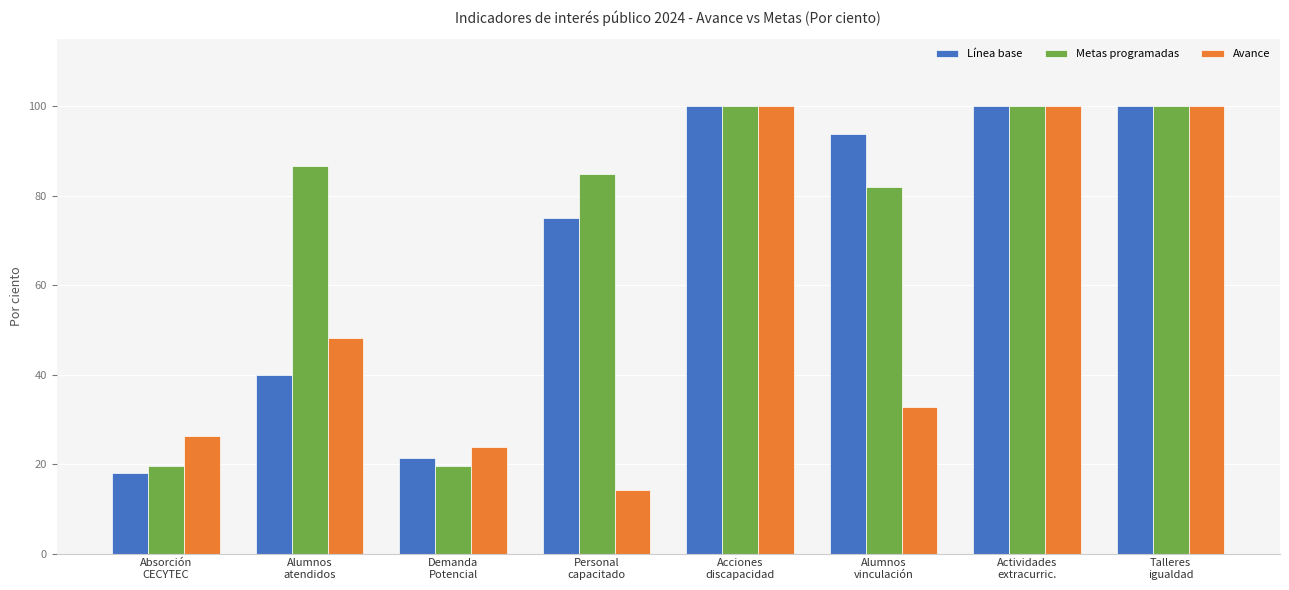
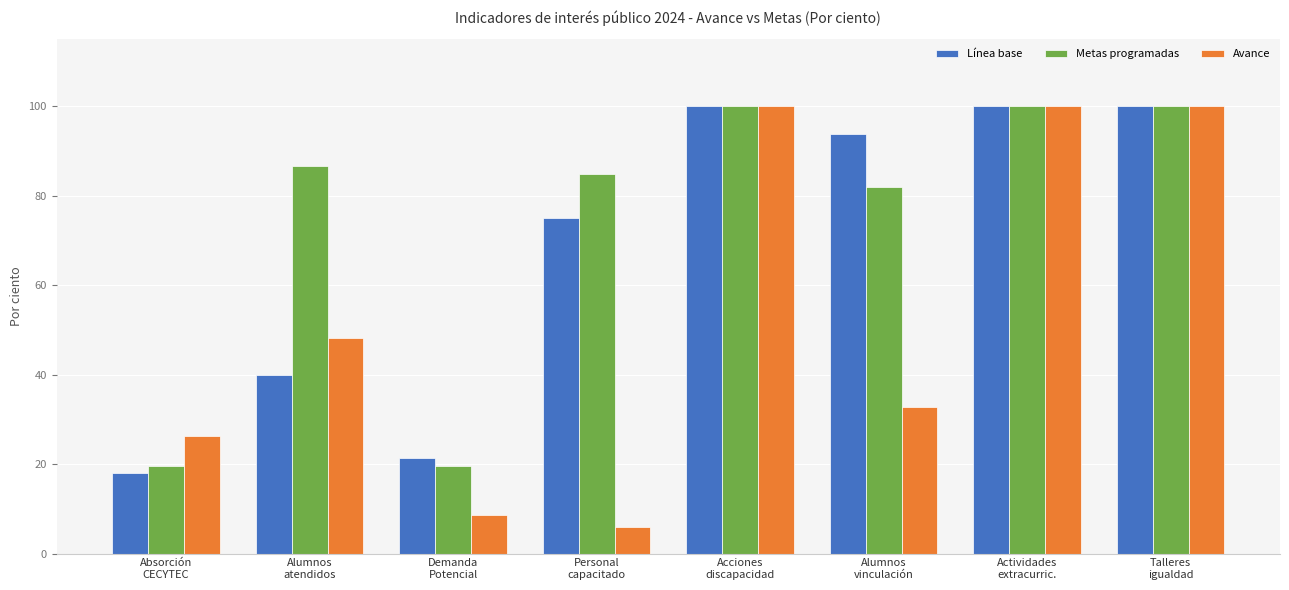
  {
    "Línea base": {
      "Absorción CECYTEC": 18,
      "Alumnos atendidos": 40,
      "Demanda Potencial": 21,
      "Personal capacitado": 75,
      "Acciones discapacidad": 100,
      "Alumnos vinculación": 94,
      "Actividades extracurric.": 100,
      "Talleres igualdad": 100
    },
    "Metas programadas": {
      "Absorción CECYTEC": 20,
      "Alumnos atendidos": 87,
      "Demanda Potencial": 20,
      "Personal capacitado": 85,
      "Acciones discapacidad": 100,
      "Alumnos vinculación": 82,
      "Actividades extracurric.": 100,
      "Talleres igualdad": 100
    },
    "Avance": {
      "Absorción CECYTEC": 26,
      "Alumnos atendidos": 48,
-     "Demanda Potencial": 24,
-     "Personal capacitado": 14,
+     "Demanda Potencial": 9,
+     "Personal capacitado": 6,
      "Acciones discapacidad": 100,
      "Alumnos vinculación": 33,
      "Actividades extracurric.": 100,
      "Talleres igualdad": 100
    }
  }
